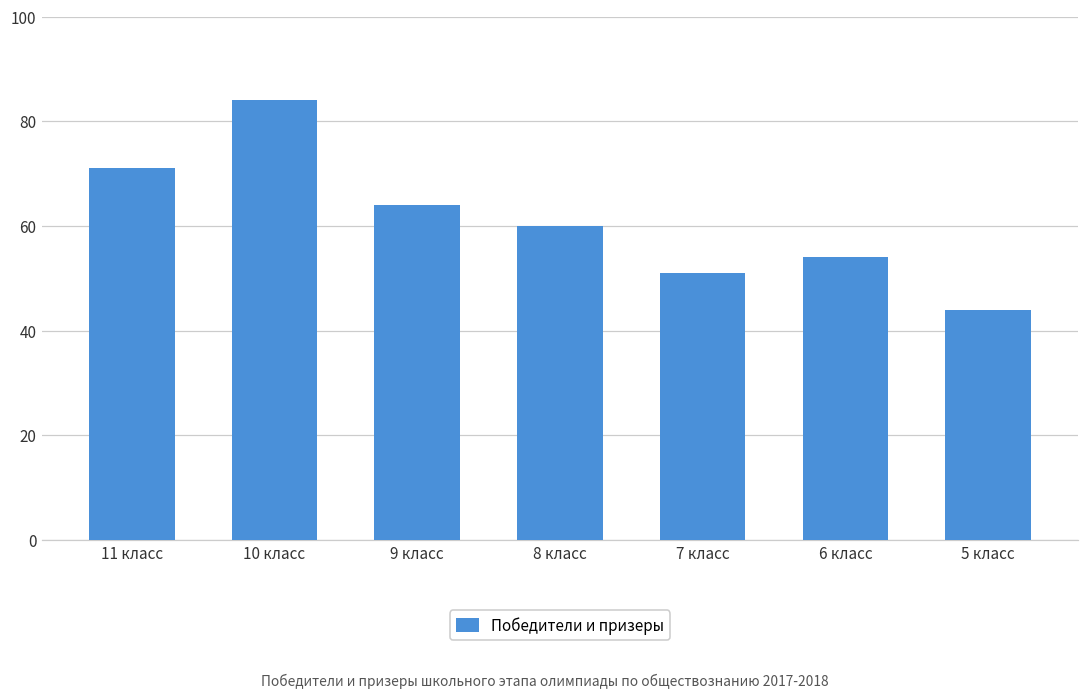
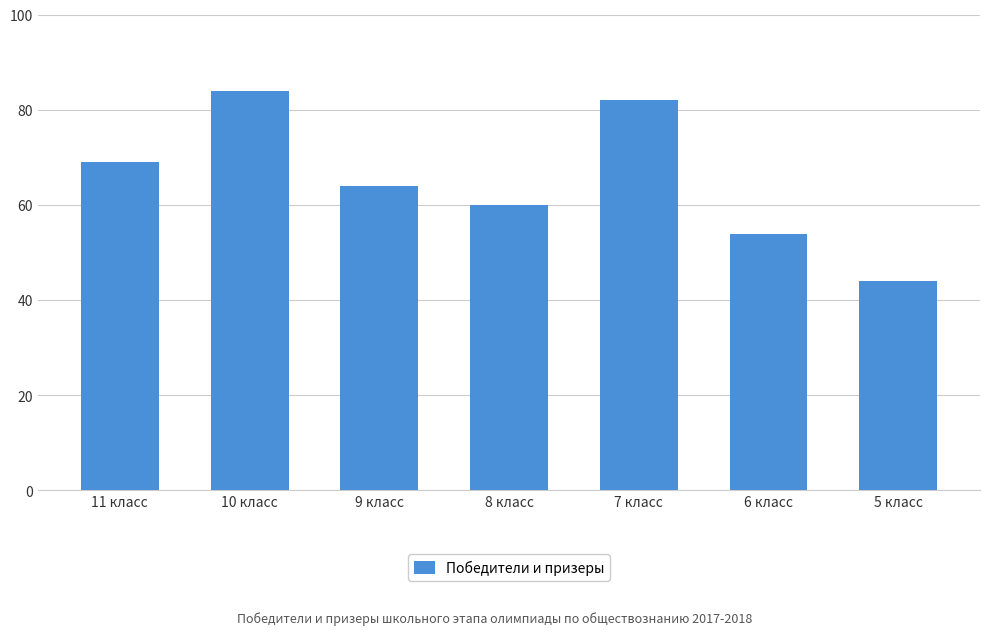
  {
-   "11 класс": 71,
+   "11 класс": 69,
    "10 класс": 84,
    "9 класс": 64,
    "8 класс": 60,
-   "7 класс": 51,
+   "7 класс": 82,
    "6 класс": 54,
    "5 класс": 44
  }
